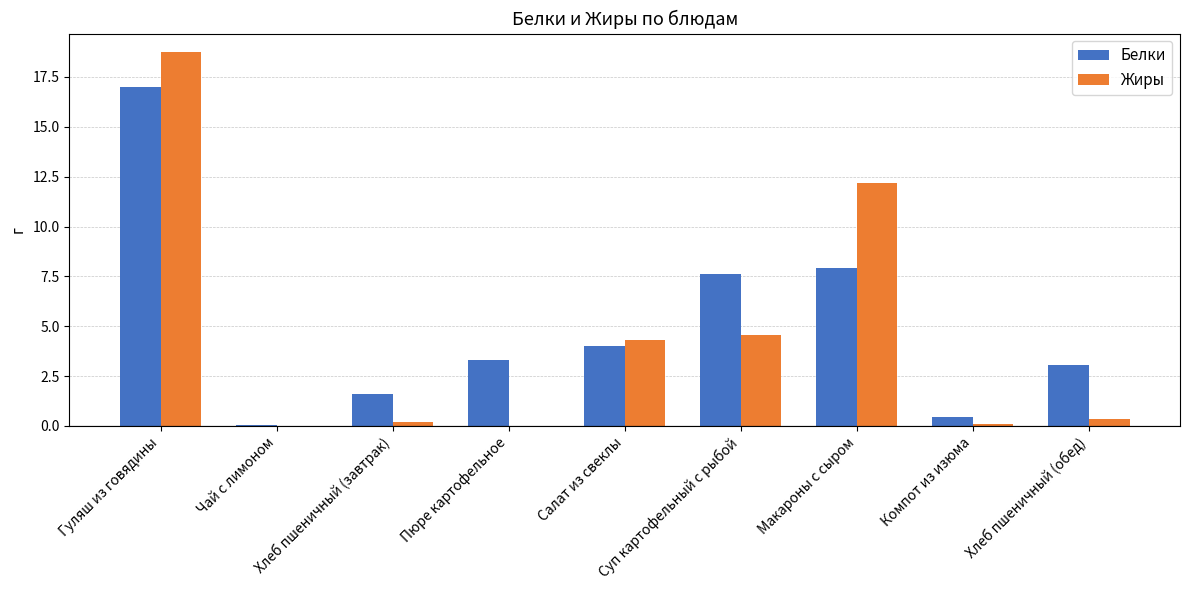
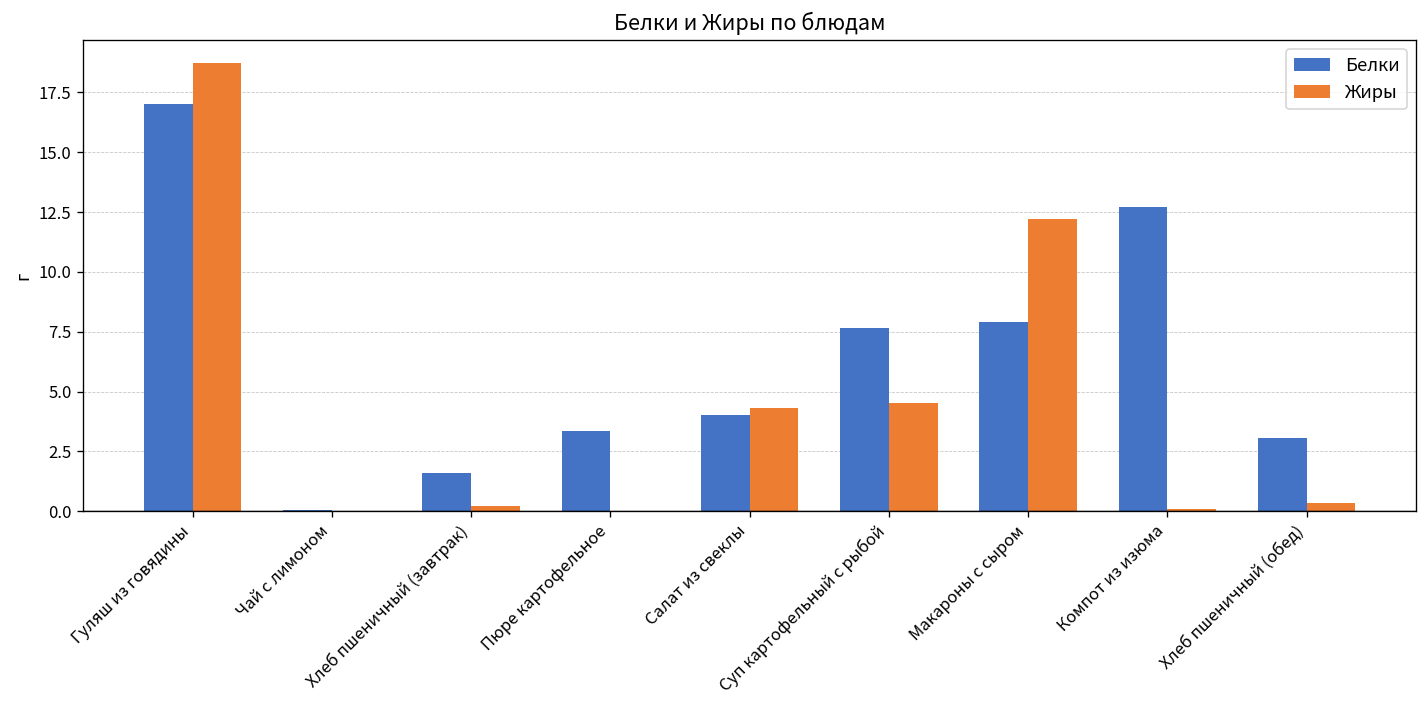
  {
    "Белки": {
      "Гуляш из говядины": 17.0,
      "Хлеб пшеничный (завтрак)": 1.6,
      "Пюре картофельное": 3.3,
      "Салат из свеклы": 4.0,
      "Суп картофельный с рыбой": 7.6,
      "Макароны с сыром": 7.9,
-     "Компот из изюма": 0.5,
+     "Компот из изюма": 12.7,
      "Хлеб пшеничный (обед)": 3.0
    },
    "Жиры": {
      "Гуляш из говядины": 18.7,
      "Хлеб пшеничный (завтрак)": 0.2,
      "Салат из свеклы": 4.3,
      "Суп картофельный с рыбой": 4.5,
      "Макароны с сыром": 12.2,
      "Хлеб пшеничный (обед)": 0.4
    }
  }
